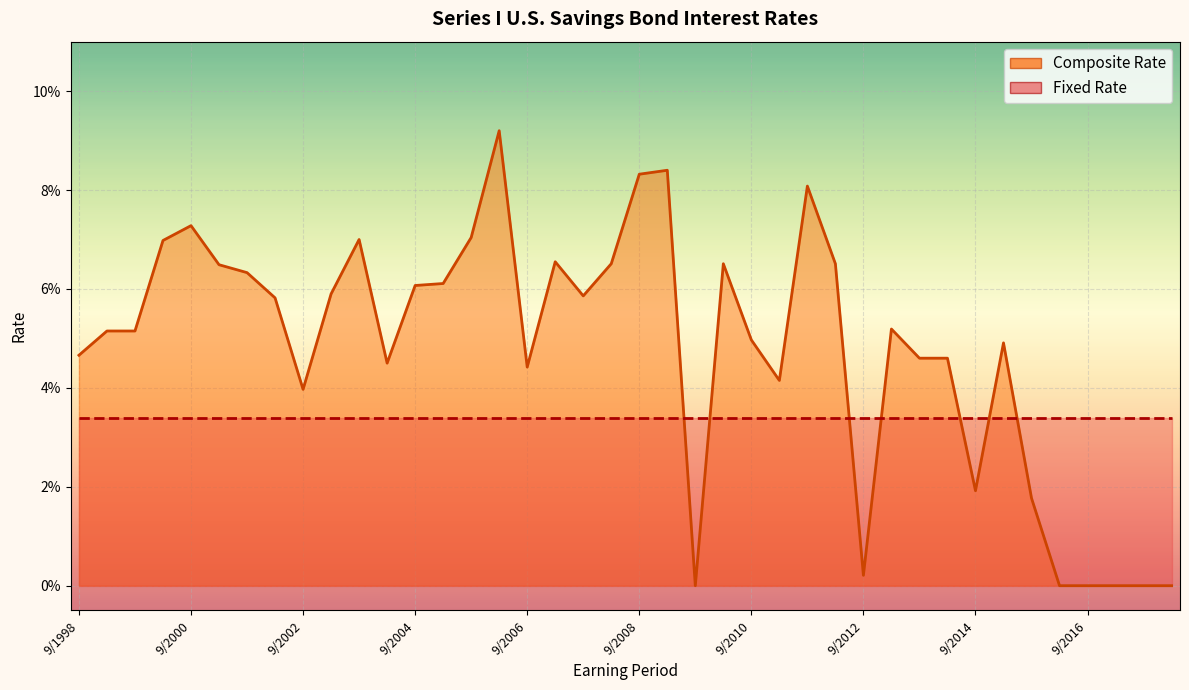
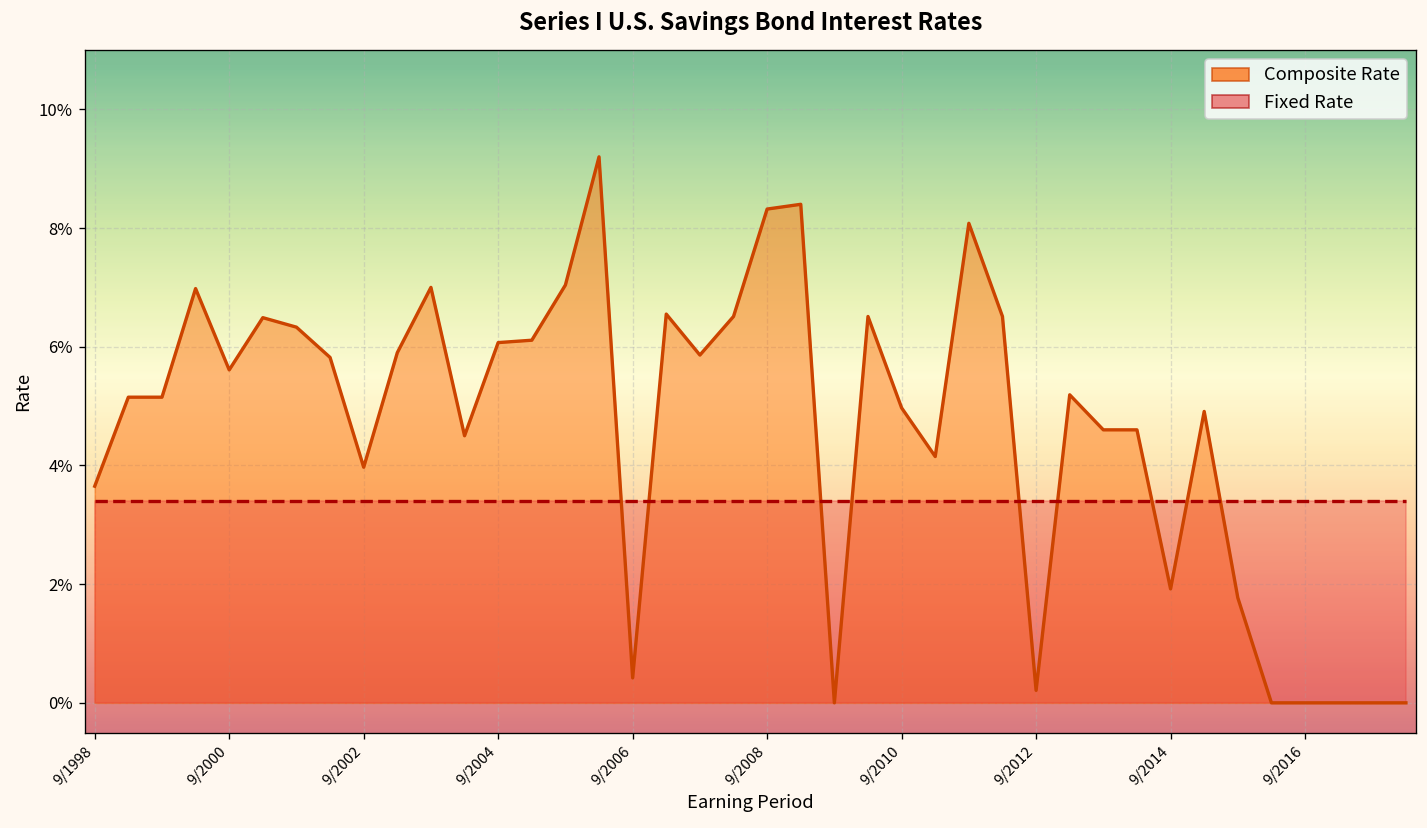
  {
    "Composite Rate": {
-     "9/1998": "4.7%",
-     "9/2000": "7.3%",
+     "9/1998": "3.7%",
+     "9/2000": "5.6%",
      "9/2002": "4.0%",
      "9/2004": "6.1%",
-     "9/2006": "4.4%",
+     "9/2006": "0.4%",
      "9/2008": "8.3%",
      "9/2010": "5.0%",
      "9/2012": "0.2%",
      "9/2014": "1.9%",
      "9/2016": "0.0%"
    },
    "Fixed Rate": {
      "9/1998": "3.4%",
      "9/2000": "3.4%",
      "9/2002": "3.4%",
      "9/2004": "3.4%",
      "9/2006": "3.4%",
      "9/2008": "3.4%",
      "9/2010": "3.4%",
      "9/2012": "3.4%",
      "9/2014": "3.4%",
      "9/2016": "3.4%"
    }
  }
